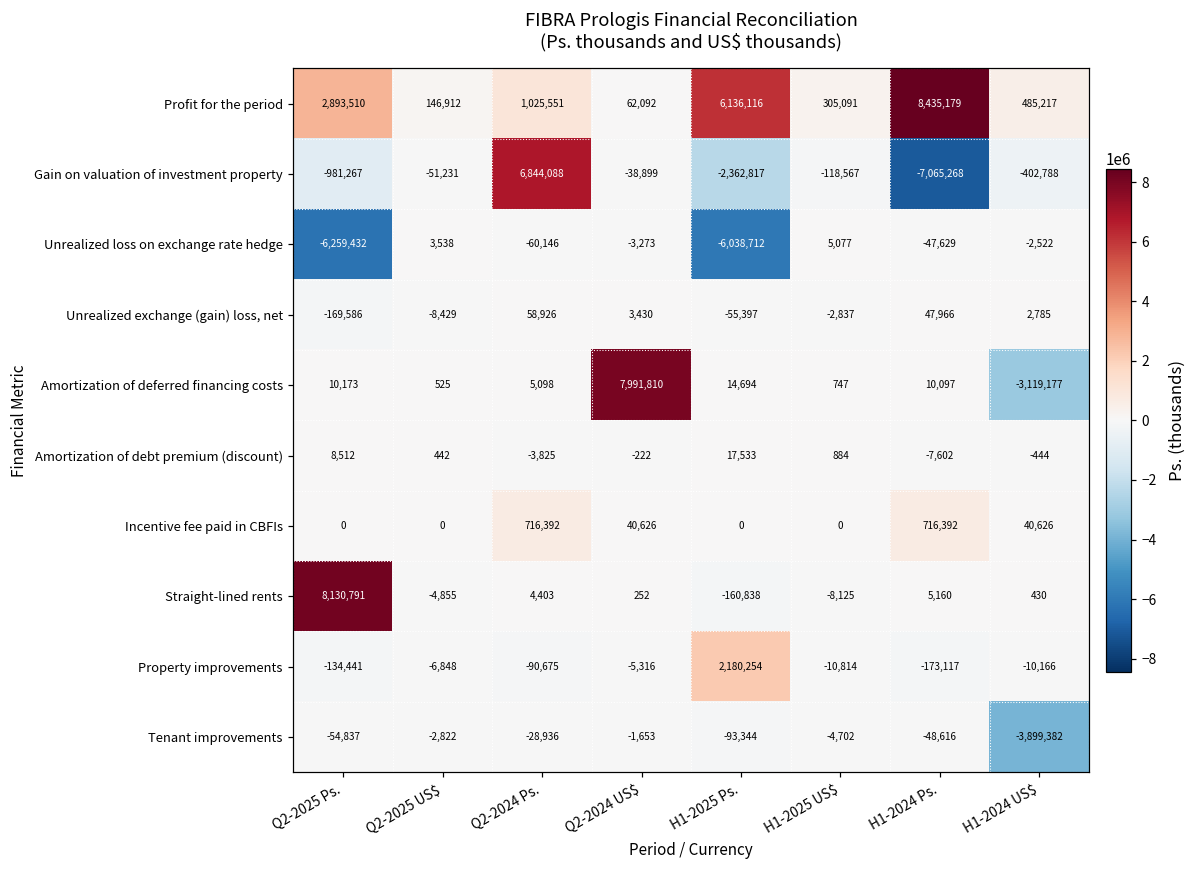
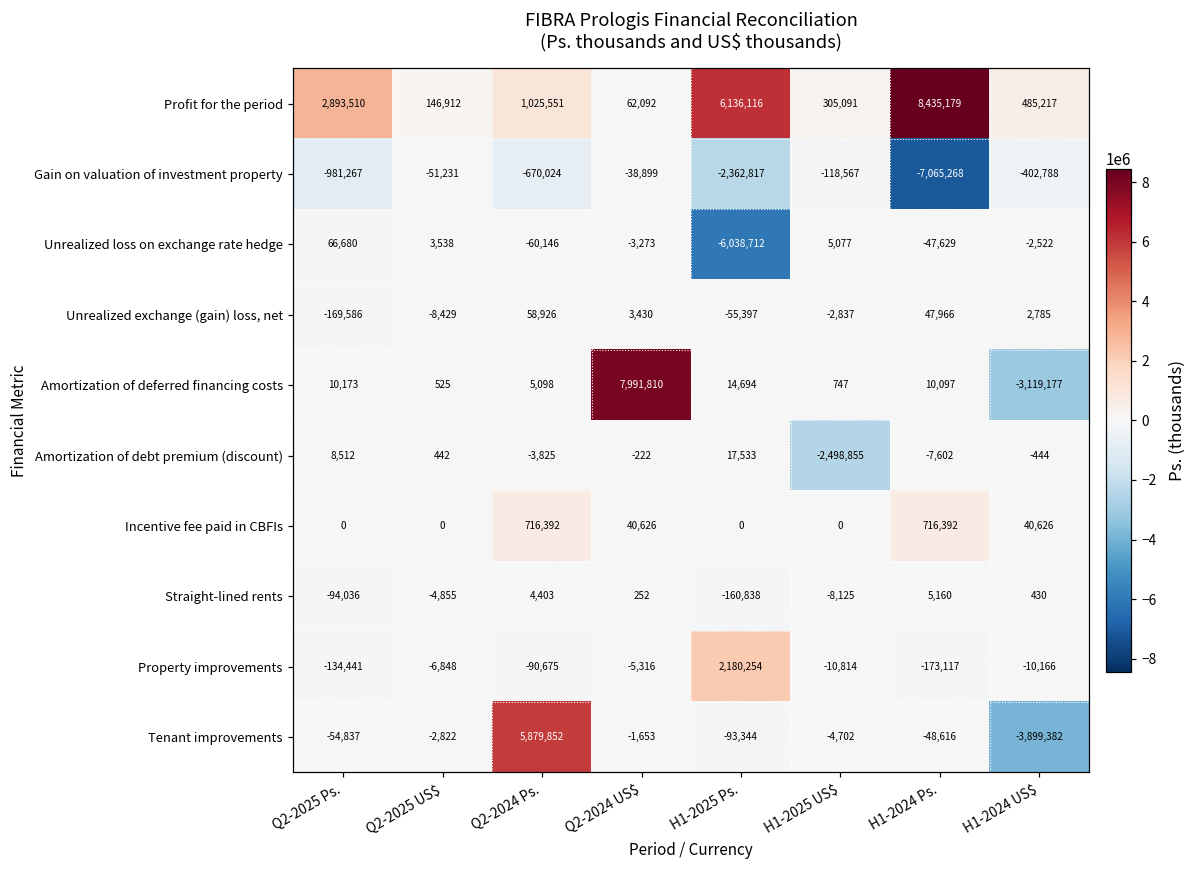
  {
    "Profit for the period": {
      "Q2-2025 Ps.": "2,893,510",
      "Q2-2025 US$": "146,912",
      "Q2-2024 Ps.": "1,025,551",
      "Q2-2024 US$": "62,092",
      "H1-2025 Ps.": "6,136,116",
      "H1-2025 US$": "305,091",
      "H1-2024 Ps.": "8,435,179",
      "H1-2024 US$": "485,217"
    },
    "Gain on valuation of investment property": {
      "Q2-2025 Ps.": "-981,267",
      "Q2-2025 US$": "-51,231",
-     "Q2-2024 Ps.": "6,844,088",
+     "Q2-2024 Ps.": "-670,024",
      "Q2-2024 US$": "-38,899",
      "H1-2025 Ps.": "-2,362,817",
      "H1-2025 US$": "-118,567",
      "H1-2024 Ps.": "-7,065,268",
      "H1-2024 US$": "-402,788"
    },
    "Unrealized loss on exchange rate hedge": {
-     "Q2-2025 Ps.": "-6,259,432",
+     "Q2-2025 Ps.": "66,680",
      "Q2-2025 US$": "3,538",
      "Q2-2024 Ps.": "-60,146",
      "Q2-2024 US$": "-3,273",
      "H1-2025 Ps.": "-6,038,712",
      "H1-2025 US$": "5,077",
      "H1-2024 Ps.": "-47,629",
      "H1-2024 US$": "-2,522"
    },
    "Unrealized exchange (gain) loss, net": {
      "Q2-2025 Ps.": "-169,586",
      "Q2-2025 US$": "-8,429",
      "Q2-2024 Ps.": "58,926",
      "Q2-2024 US$": "3,430",
      "H1-2025 Ps.": "-55,397",
      "H1-2025 US$": "-2,837",
      "H1-2024 Ps.": "47,966",
      "H1-2024 US$": "2,785"
    },
    "Amortization of deferred financing costs": {
      "Q2-2025 Ps.": "10,173",
      "Q2-2025 US$": "525",
      "Q2-2024 Ps.": "5,098",
      "Q2-2024 US$": "7,991,810",
      "H1-2025 Ps.": "14,694",
      "H1-2025 US$": "747",
      "H1-2024 Ps.": "10,097",
      "H1-2024 US$": "-3,119,177"
    },
    "Amortization of debt premium (discount)": {
      "Q2-2025 Ps.": "8,512",
      "Q2-2025 US$": "442",
      "Q2-2024 Ps.": "-3,825",
      "Q2-2024 US$": "-222",
      "H1-2025 Ps.": "17,533",
-     "H1-2025 US$": "884",
+     "H1-2025 US$": "-2,498,855",
      "H1-2024 Ps.": "-7,602",
      "H1-2024 US$": "-444"
    },
    "Incentive fee paid in CBFIs": {
      "Q2-2025 Ps.": "0",
      "Q2-2025 US$": "0",
      "Q2-2024 Ps.": "716,392",
      "Q2-2024 US$": "40,626",
      "H1-2025 Ps.": "0",
      "H1-2025 US$": "0",
      "H1-2024 Ps.": "716,392",
      "H1-2024 US$": "40,626"
    },
    "Straight-lined rents": {
-     "Q2-2025 Ps.": "8,130,791",
+     "Q2-2025 Ps.": "-94,036",
      "Q2-2025 US$": "-4,855",
      "Q2-2024 Ps.": "4,403",
      "Q2-2024 US$": "252",
      "H1-2025 Ps.": "-160,838",
      "H1-2025 US$": "-8,125",
      "H1-2024 Ps.": "5,160",
      "H1-2024 US$": "430"
    },
    "Property improvements": {
      "Q2-2025 Ps.": "-134,441",
      "Q2-2025 US$": "-6,848",
      "Q2-2024 Ps.": "-90,675",
      "Q2-2024 US$": "-5,316",
      "H1-2025 Ps.": "2,180,254",
      "H1-2025 US$": "-10,814",
      "H1-2024 Ps.": "-173,117",
      "H1-2024 US$": "-10,166"
    },
    "Tenant improvements": {
      "Q2-2025 Ps.": "-54,837",
      "Q2-2025 US$": "-2,822",
-     "Q2-2024 Ps.": "-28,936",
+     "Q2-2024 Ps.": "5,879,852",
      "Q2-2024 US$": "-1,653",
      "H1-2025 Ps.": "-93,344",
      "H1-2025 US$": "-4,702",
      "H1-2024 Ps.": "-48,616",
      "H1-2024 US$": "-3,899,382"
    }
  }
